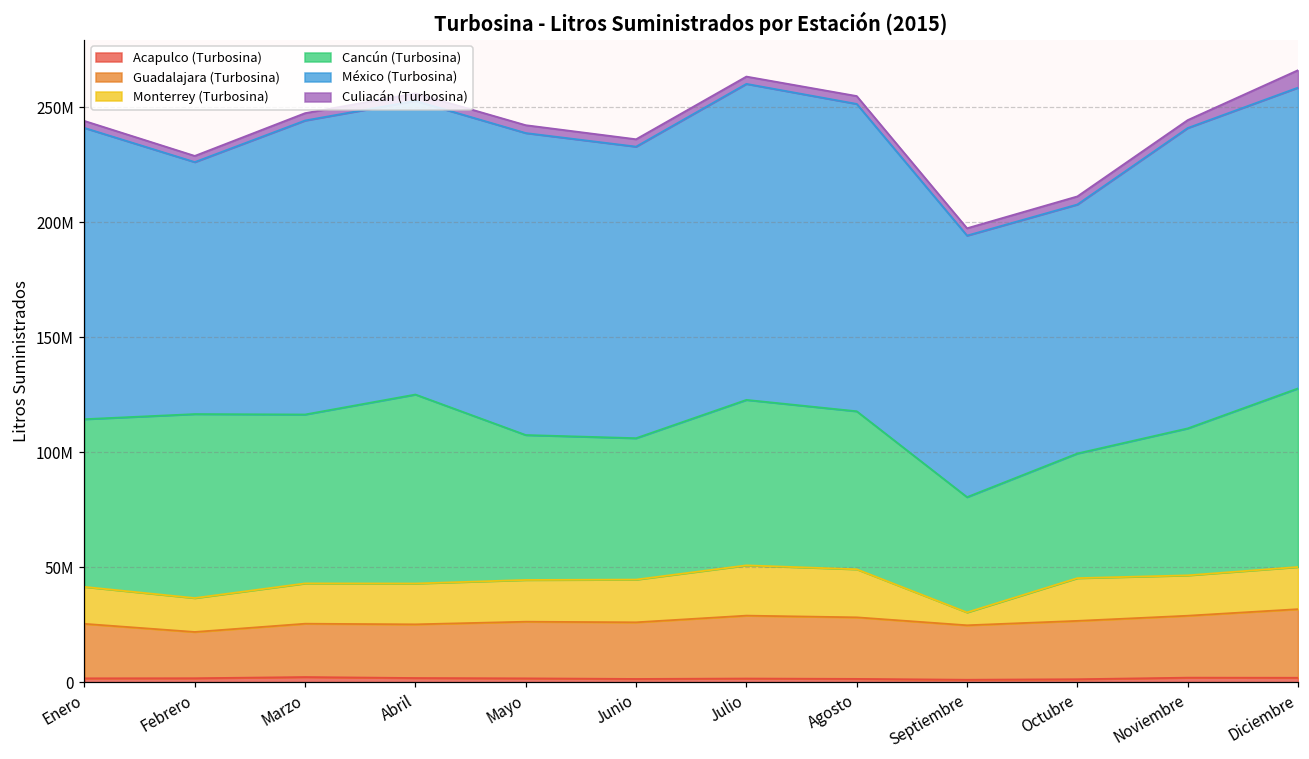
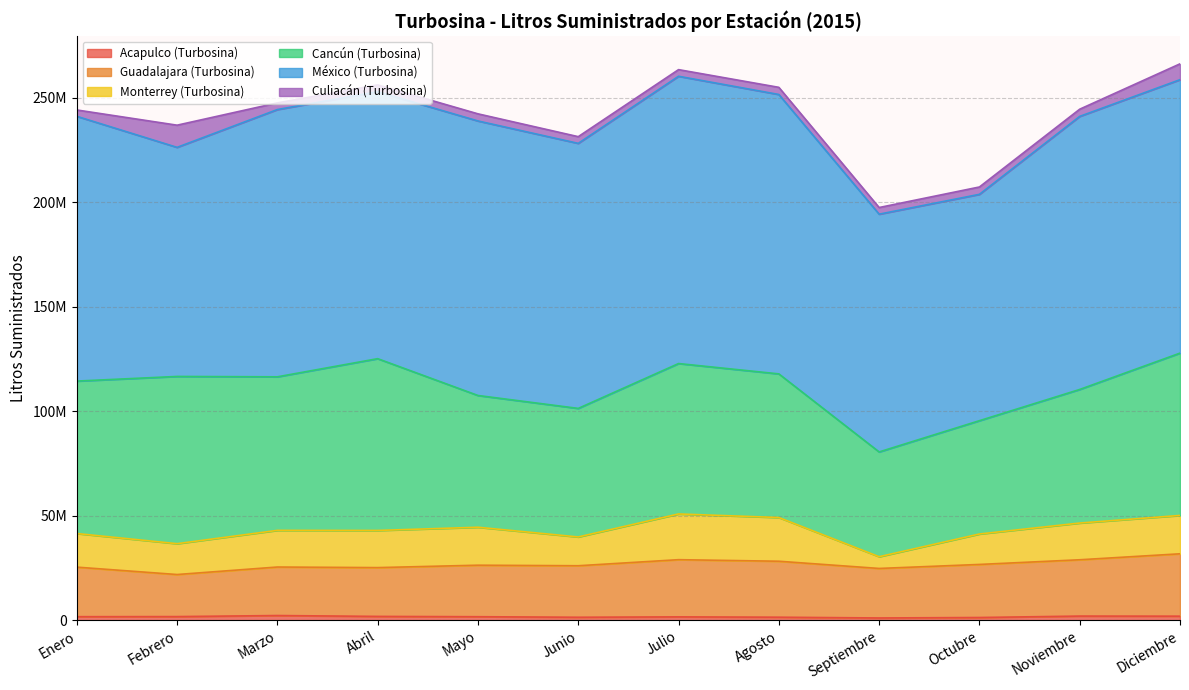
  {
    "Monterrey (Turbosina)": {
      "Enero": 16000000,
      "Febrero": 15000000,
      "Marzo": 18000000,
      "Abril": 18000000,
      "Mayo": 18000000,
-     "Junio": 19000000,
+     "Junio": 14000000,
      "Julio": 22000000,
      "Agosto": 21000000,
      "Septiembre": 6000000,
-     "Octubre": 19000000,
+     "Octubre": 15000000,
      "Noviembre": 18000000,
      "Diciembre": 18000000
    },
    "Cancún (Turbosina)": {
      "Enero": 73000000,
      "Febrero": 80000000,
      "Marzo": 73000000,
      "Abril": 82000000,
      "Mayo": 63000000,
      "Junio": 62000000,
      "Julio": 72000000,
      "Agosto": 69000000,
      "Septiembre": 50000000,
      "Octubre": 54000000,
      "Noviembre": 64000000,
      "Diciembre": 78000000
    },
    "México (Turbosina)": {
      "Enero": 127000000,
      "Febrero": 110000000,
      "Marzo": 128000000,
      "Mayo": 131000000,
      "Junio": 127000000,
      "Julio": 137000000,
      "Agosto": 134000000,
      "Septiembre": 114000000,
      "Octubre": 108000000,
      "Noviembre": 131000000,
      "Diciembre": 131000000
    },
    "Culiacán (Turbosina)": {
      "Enero": 3000000,
-     "Febrero": 3000000,
+     "Febrero": 11000000,
      "Mayo": 3000000,
      "Junio": 3000000,
      "Julio": 3000000,
      "Agosto": 3000000,
      "Septiembre": 3000000,
      "Octubre": 4000000,
      "Noviembre": 3000000,
      "Diciembre": 8000000
    }
  }
